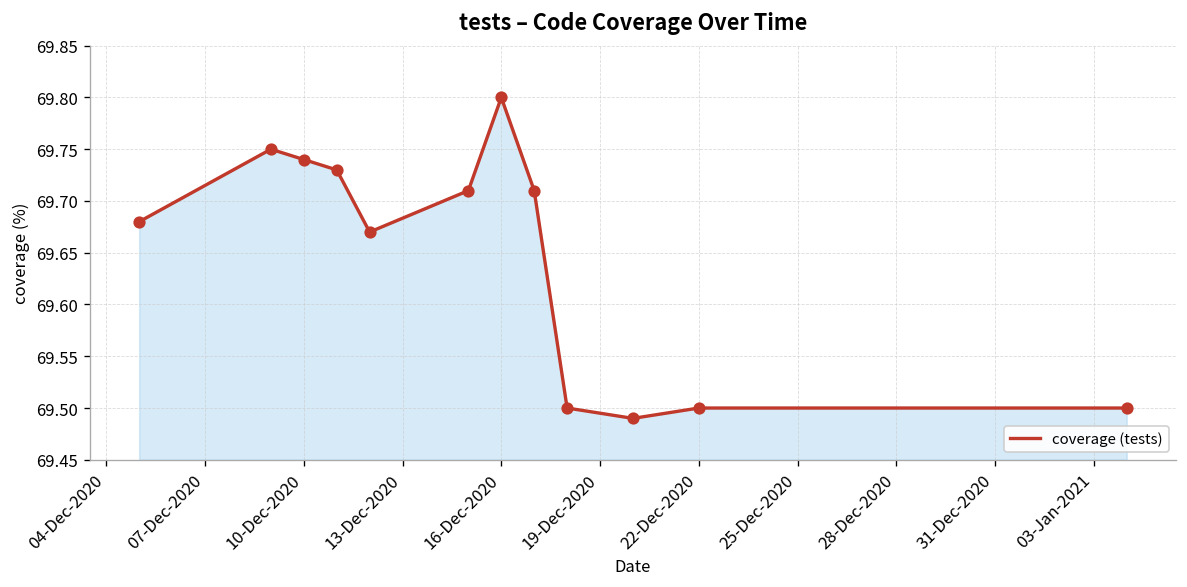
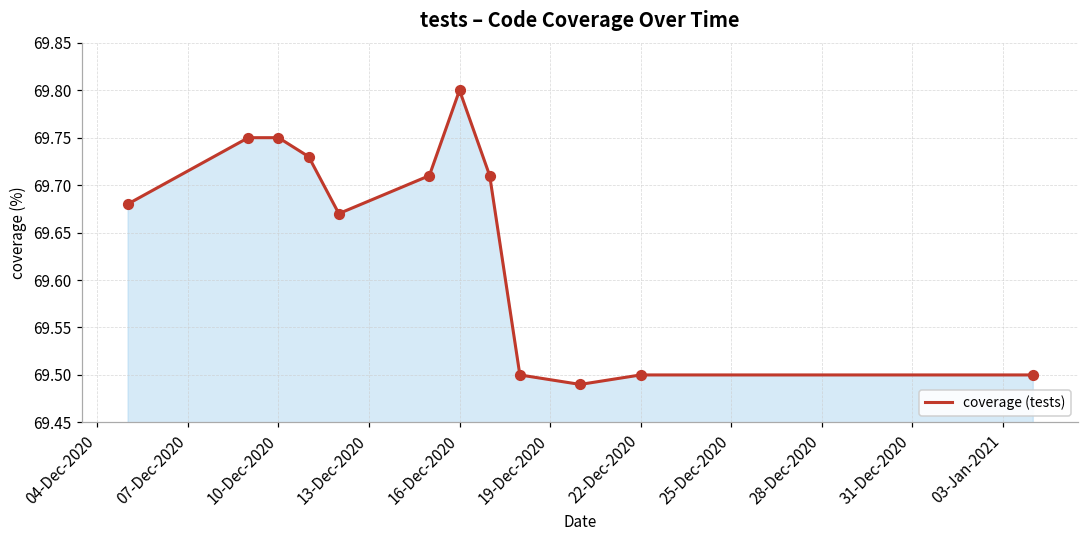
  {
-   "10-Dec-2020": 69.74,
+   "10-Dec-2020": 69.75,
    "16-Dec-2020": 69.80,
    "22-Dec-2020": 69.50
  }
